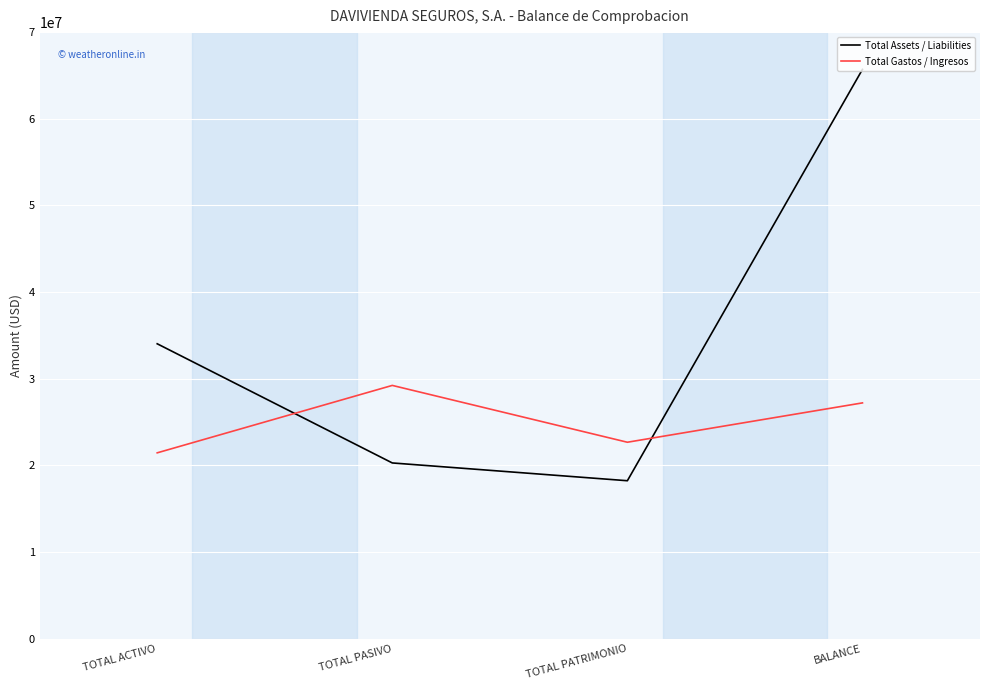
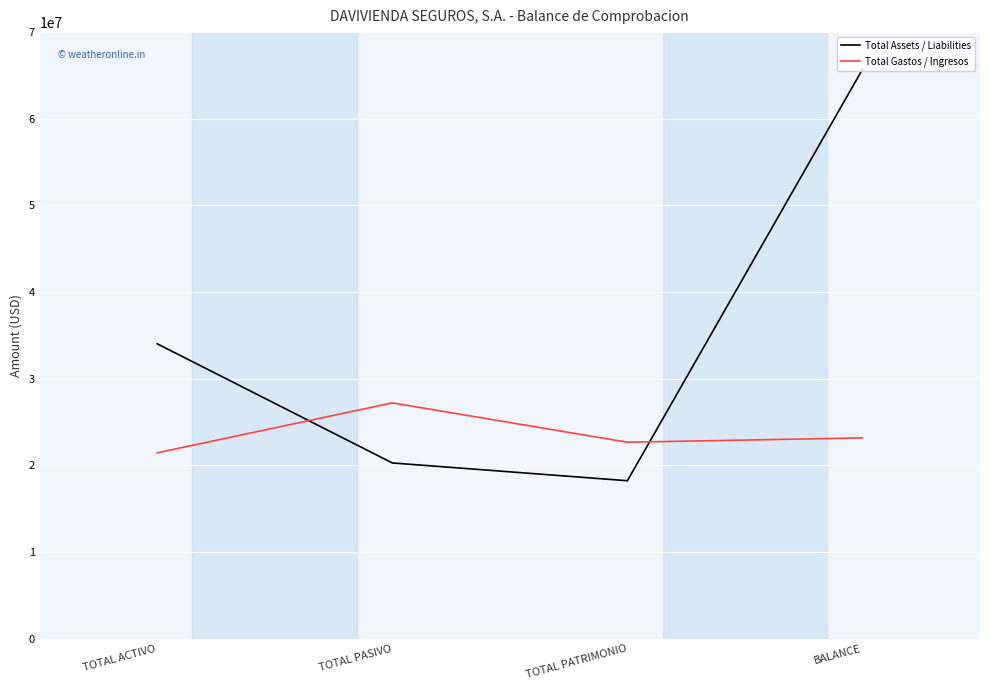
  {
    "Total Assets / Liabilities": {
      "TOTAL ACTIVO": 34000000,
      "TOTAL PASIVO": 20000000,
      "TOTAL PATRIMONIO": 18000000
    },
    "Total Gastos / Ingresos": {
      "TOTAL ACTIVO": 21000000,
-     "TOTAL PASIVO": 29000000,
+     "TOTAL PASIVO": 27000000,
      "TOTAL PATRIMONIO": 23000000,
-     "BALANCE": 27000000
+     "BALANCE": 23000000
    }
  }
